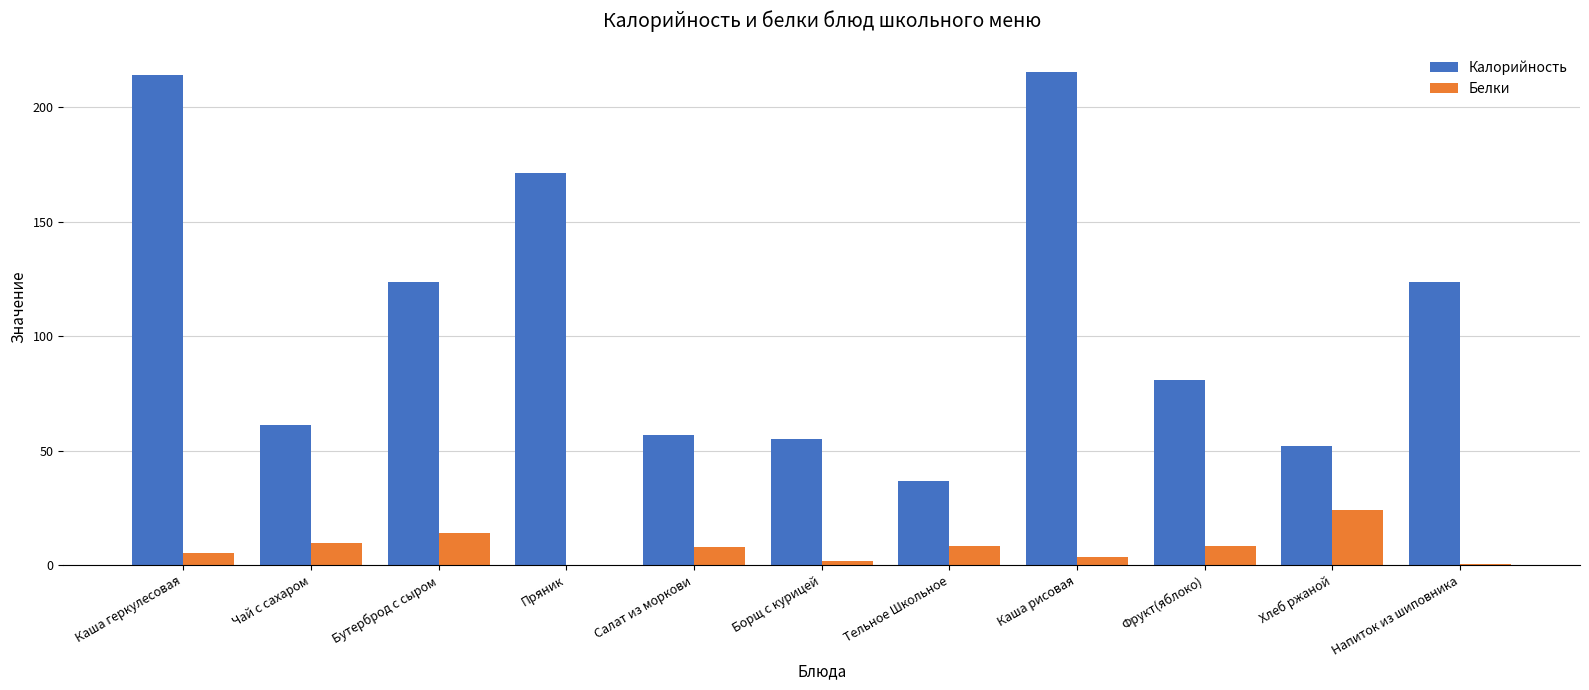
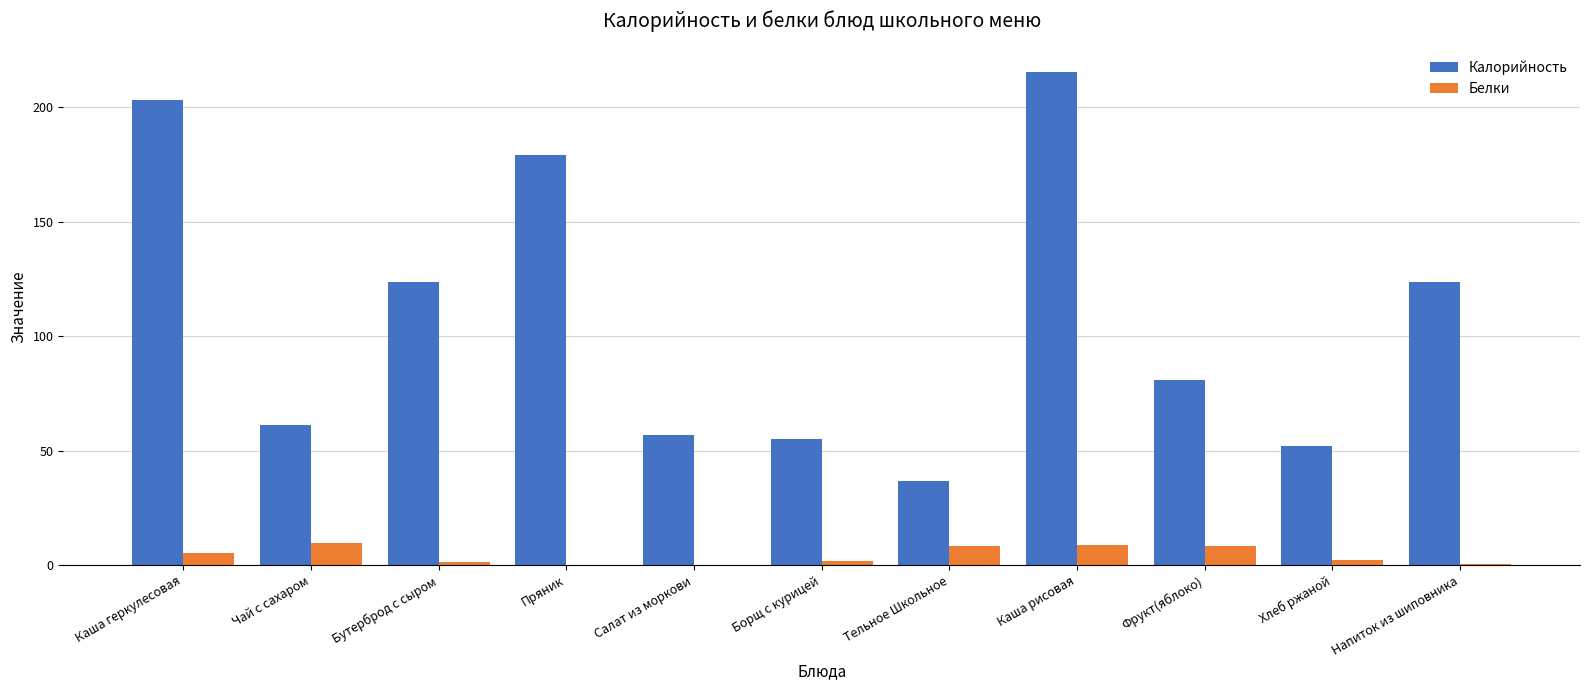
  {
    "Калорийность": {
-     "Каша геркулесовая": 214,
+     "Каша геркулесовая": 203,
      "Чай с сахаром": 61,
      "Бутерброд с сыром": 124,
-     "Пряник": 171,
+     "Пряник": 179,
      "Салат из моркови": 57,
      "Борщ с курицей": 55,
      "Тельное Школьное": 37,
      "Каша рисовая": 215,
      "Фрукт(яблоко)": 81,
      "Хлеб ржаной": 52,
      "Напиток из шиповника": 124
    },
    "Белки": {
      "Каша геркулесовая": 5,
      "Чай с сахаром": 10,
-     "Бутерброд с сыром": 14,
-     "Салат из моркови": 8,
+     "Бутерброд с сыром": 1,
+     "Салат из моркови": 0,
      "Борщ с курицей": 2,
      "Тельное Школьное": 8,
-     "Каша рисовая": 4,
+     "Каша рисовая": 9,
      "Фрукт(яблоко)": 8,
-     "Хлеб ржаной": 24
+     "Хлеб ржаной": 2
    }
  }
